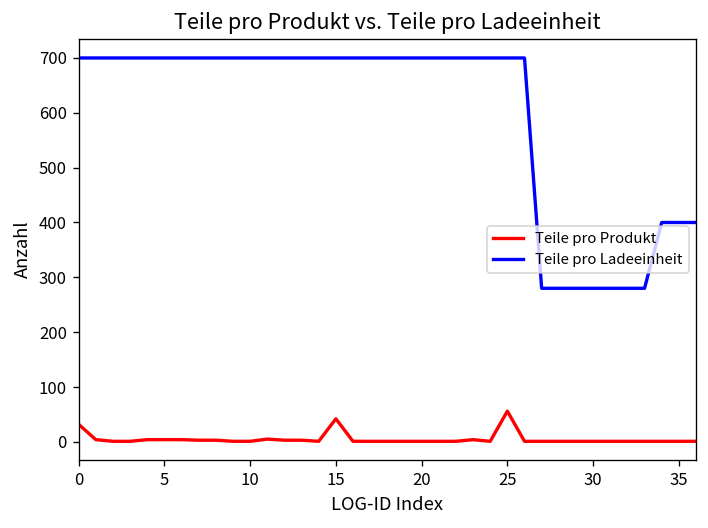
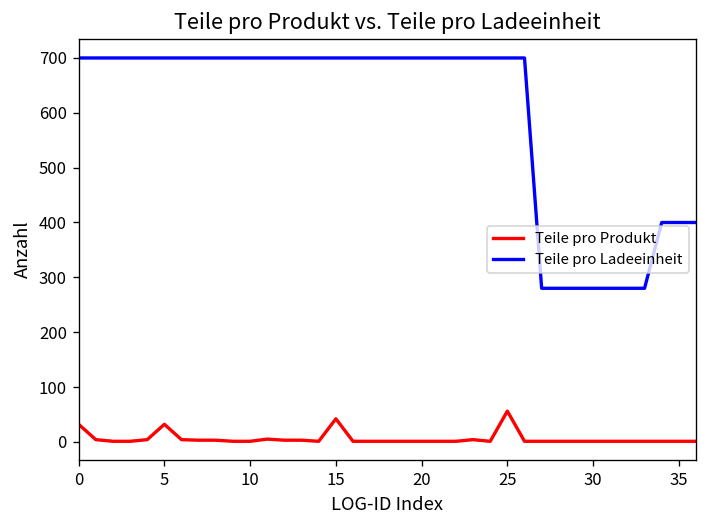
  {
    "Teile pro Produkt": {
      "0": 30,
-     "5": 0,
+     "5": 30,
      "10": 0,
      "15": 40,
      "20": 0,
      "25": 60,
      "30": 0,
      "35": 0
    },
    "Teile pro Ladeeinheit": {
      "0": 700,
      "5": 700,
      "10": 700,
      "15": 700,
      "20": 700,
      "25": 700,
      "30": 280,
      "35": 400
    }
  }
